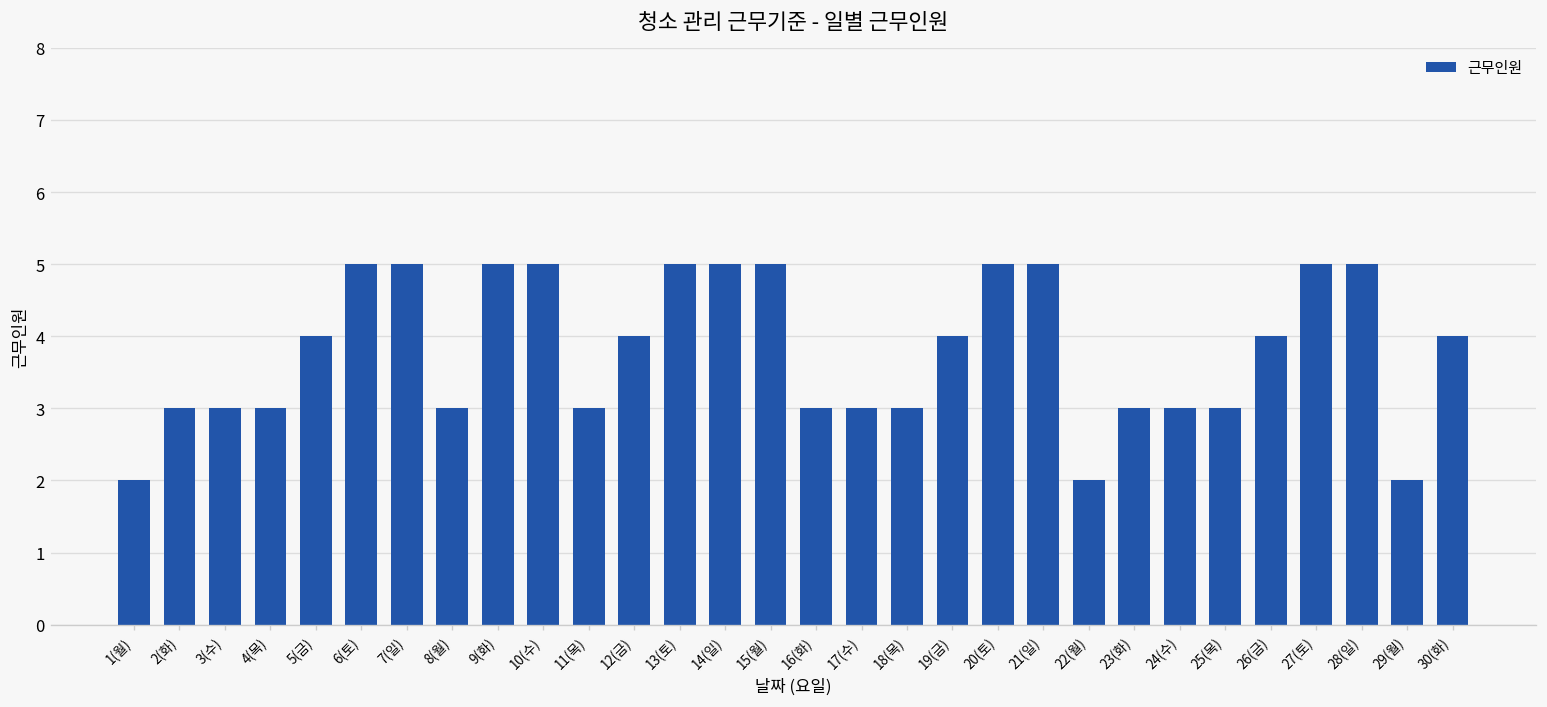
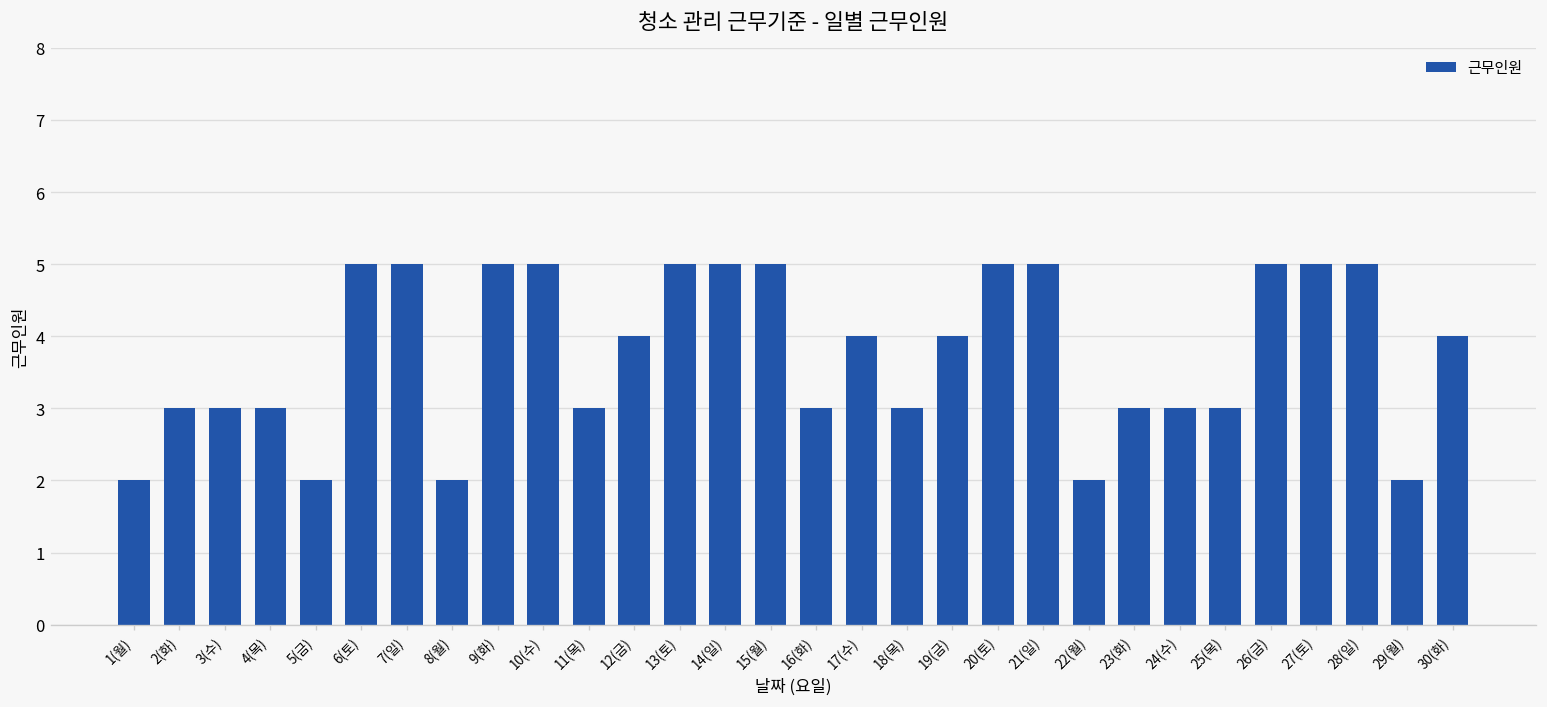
  {
    "1(월)": 2,
    "2(화)": 3,
    "3(수)": 3,
    "4(목)": 3,
-   "5(금)": 4,
+   "5(금)": 2,
    "6(토)": 5,
    "7(일)": 5,
-   "8(월)": 3,
+   "8(월)": 2,
    "9(화)": 5,
    "10(수)": 5,
    "11(목)": 3,
    "12(금)": 4,
    "13(토)": 5,
    "14(일)": 5,
    "15(월)": 5,
    "16(화)": 3,
-   "17(수)": 3,
+   "17(수)": 4,
    "18(목)": 3,
    "19(금)": 4,
    "20(토)": 5,
    "21(일)": 5,
    "22(월)": 2,
    "23(화)": 3,
    "24(수)": 3,
    "25(목)": 3,
-   "26(금)": 4,
+   "26(금)": 5,
    "27(토)": 5,
    "28(일)": 5,
    "29(월)": 2,
    "30(화)": 4
  }
